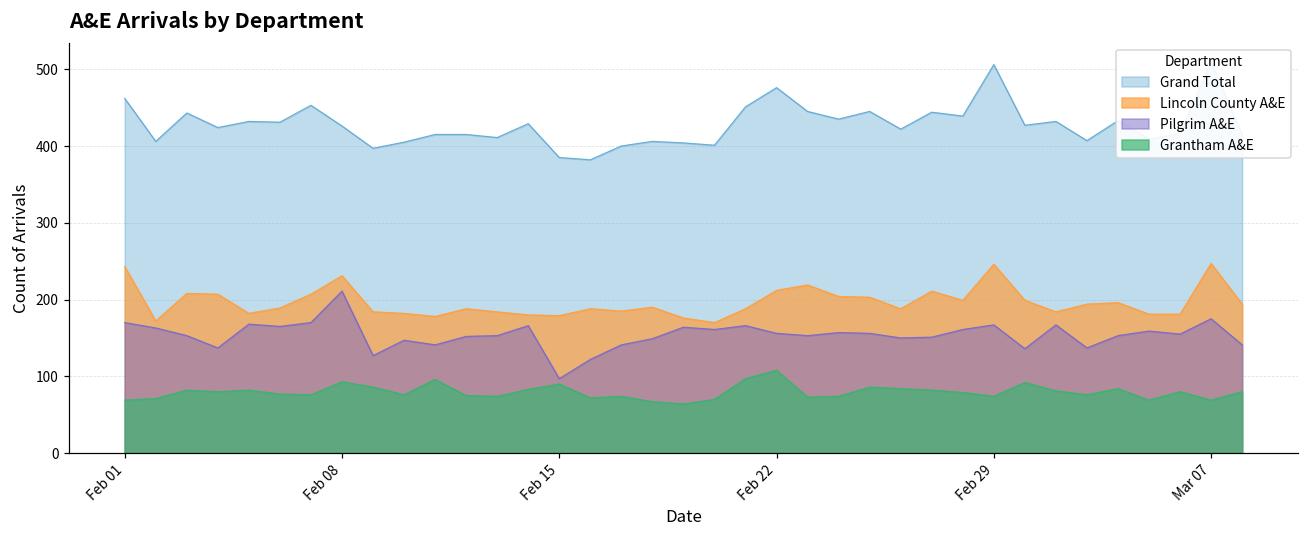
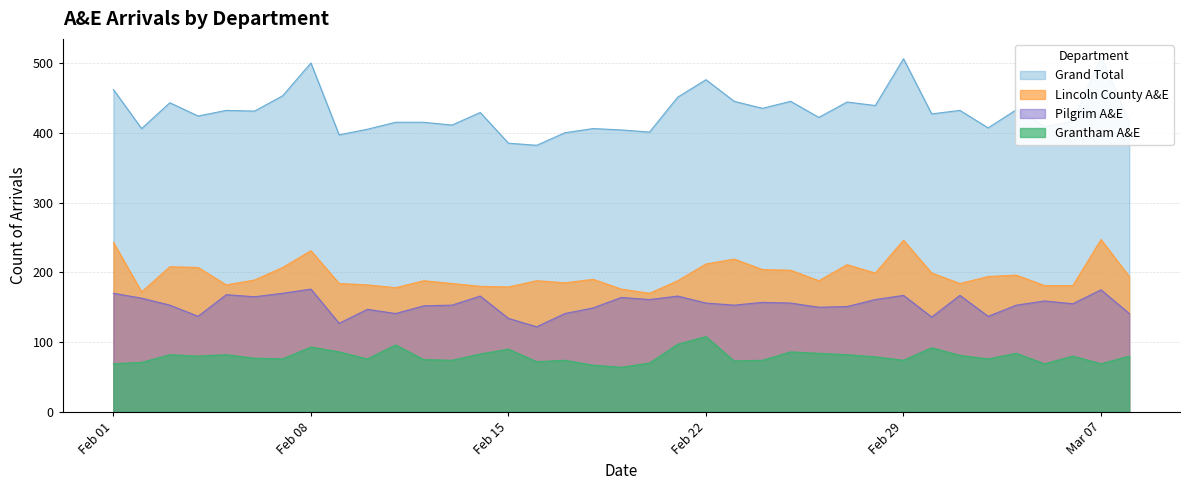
  {
    "Grand Total": {
      "Feb 01": 460,
-     "Feb 08": 430,
+     "Feb 08": 500,
      "Feb 15": 390,
      "Feb 22": 480,
      "Feb 29": 510
    },
    "Lincoln County A&E": {
      "Feb 01": 240,
      "Feb 08": 230,
      "Feb 15": 180,
      "Feb 22": 210,
      "Feb 29": 250,
      "Mar 07": 250
    },
    "Pilgrim A&E": {
      "Feb 01": 170,
-     "Feb 08": 210,
-     "Feb 15": 100,
+     "Feb 08": 180,
+     "Feb 15": 130,
      "Feb 22": 160,
      "Feb 29": 170,
      "Mar 07": 180
    },
    "Grantham A&E": {
      "Feb 01": 70,
      "Feb 08": 90,
      "Feb 15": 90,
      "Feb 22": 110,
      "Feb 29": 70,
      "Mar 07": 70
    }
  }
